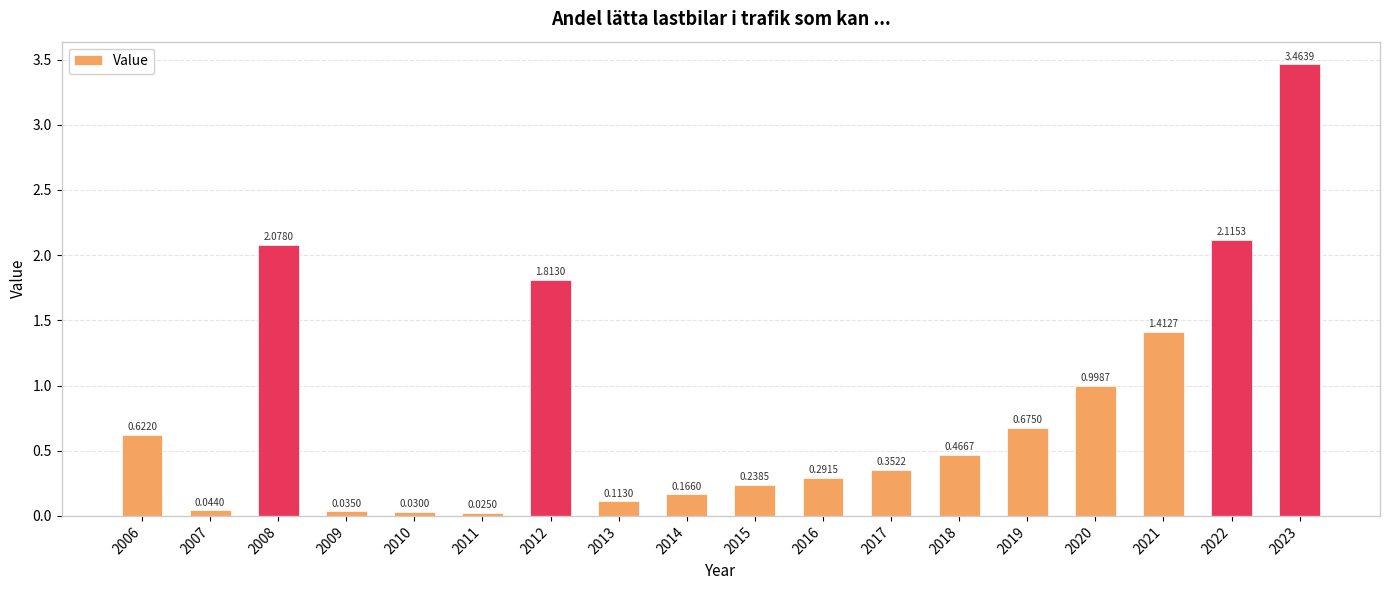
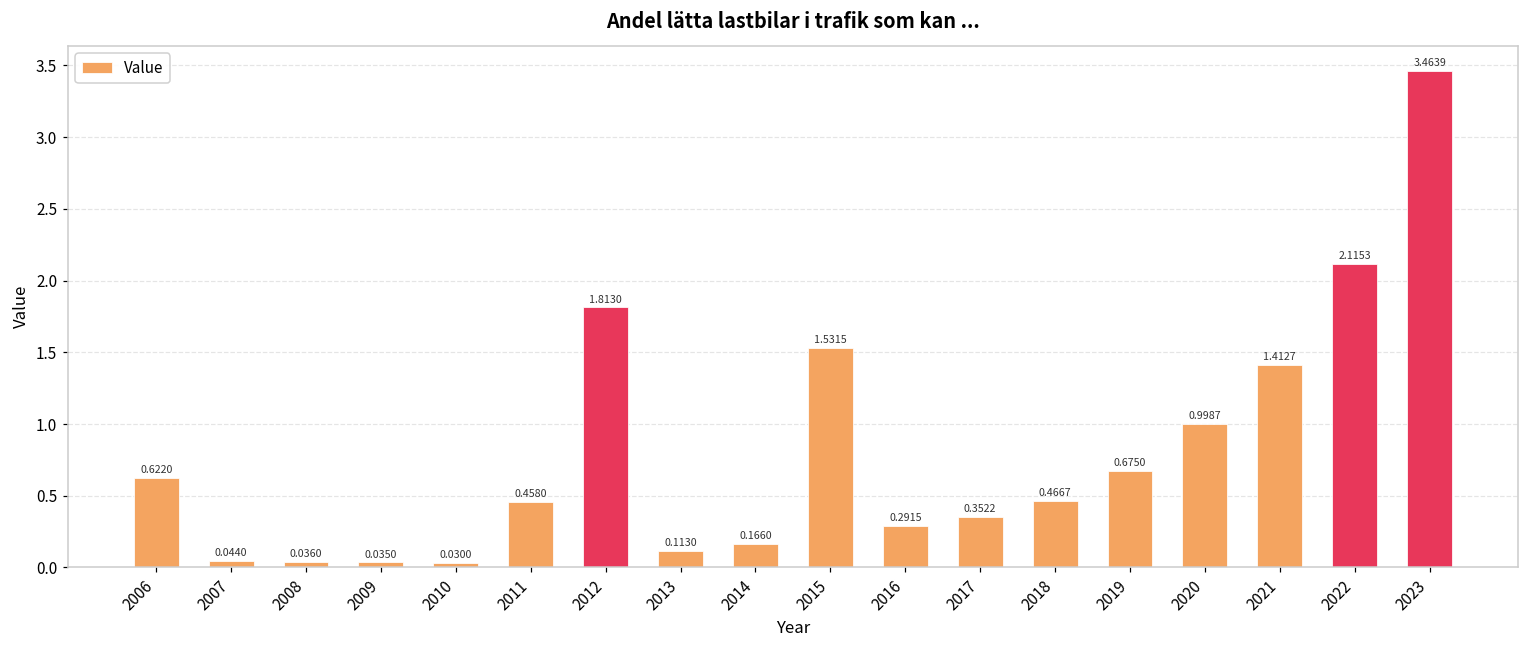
  {
    "2006": 0.6220,
    "2007": 0.0440,
-   "2008": 2.0780,
+   "2008": 0.0360,
    "2009": 0.0350,
    "2010": 0.0300,
-   "2011": 0.0250,
+   "2011": 0.4580,
    "2012": 1.8130,
    "2013": 0.1130,
    "2014": 0.1660,
-   "2015": 0.2385,
+   "2015": 1.5315,
    "2016": 0.2915,
    "2017": 0.3522,
    "2018": 0.4667,
    "2019": 0.6750,
    "2020": 0.9987,
    "2021": 1.4127,
    "2022": 2.1153,
    "2023": 3.4639
  }
